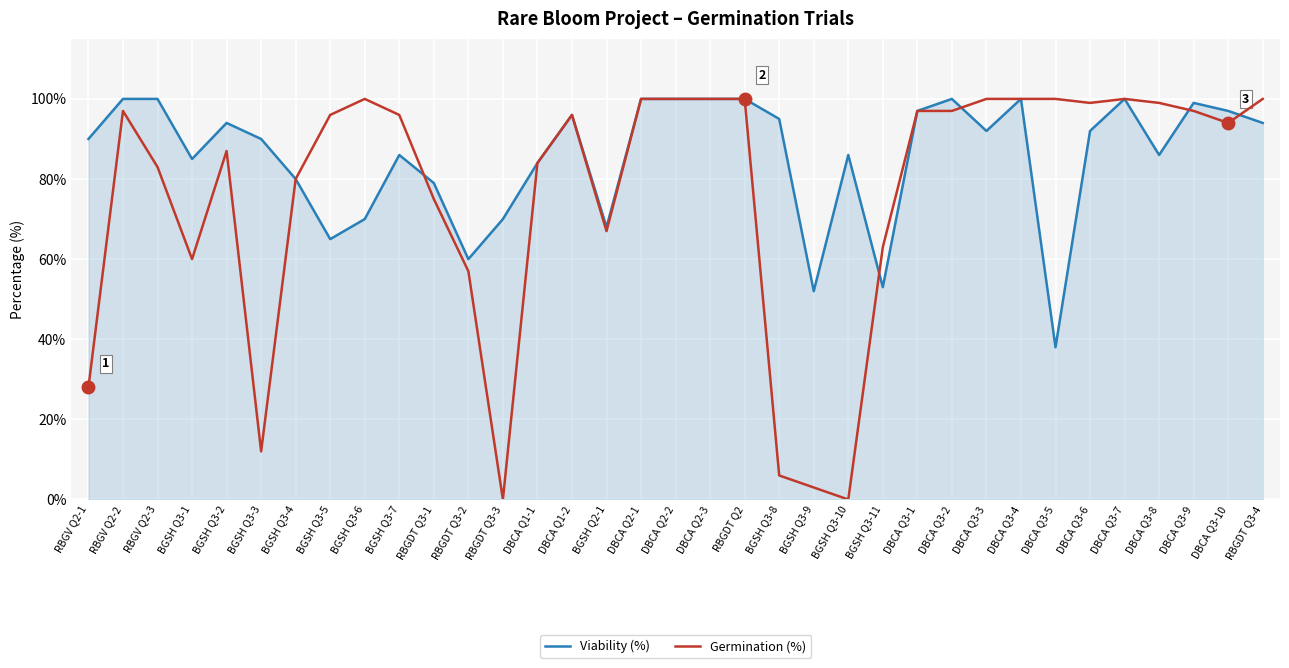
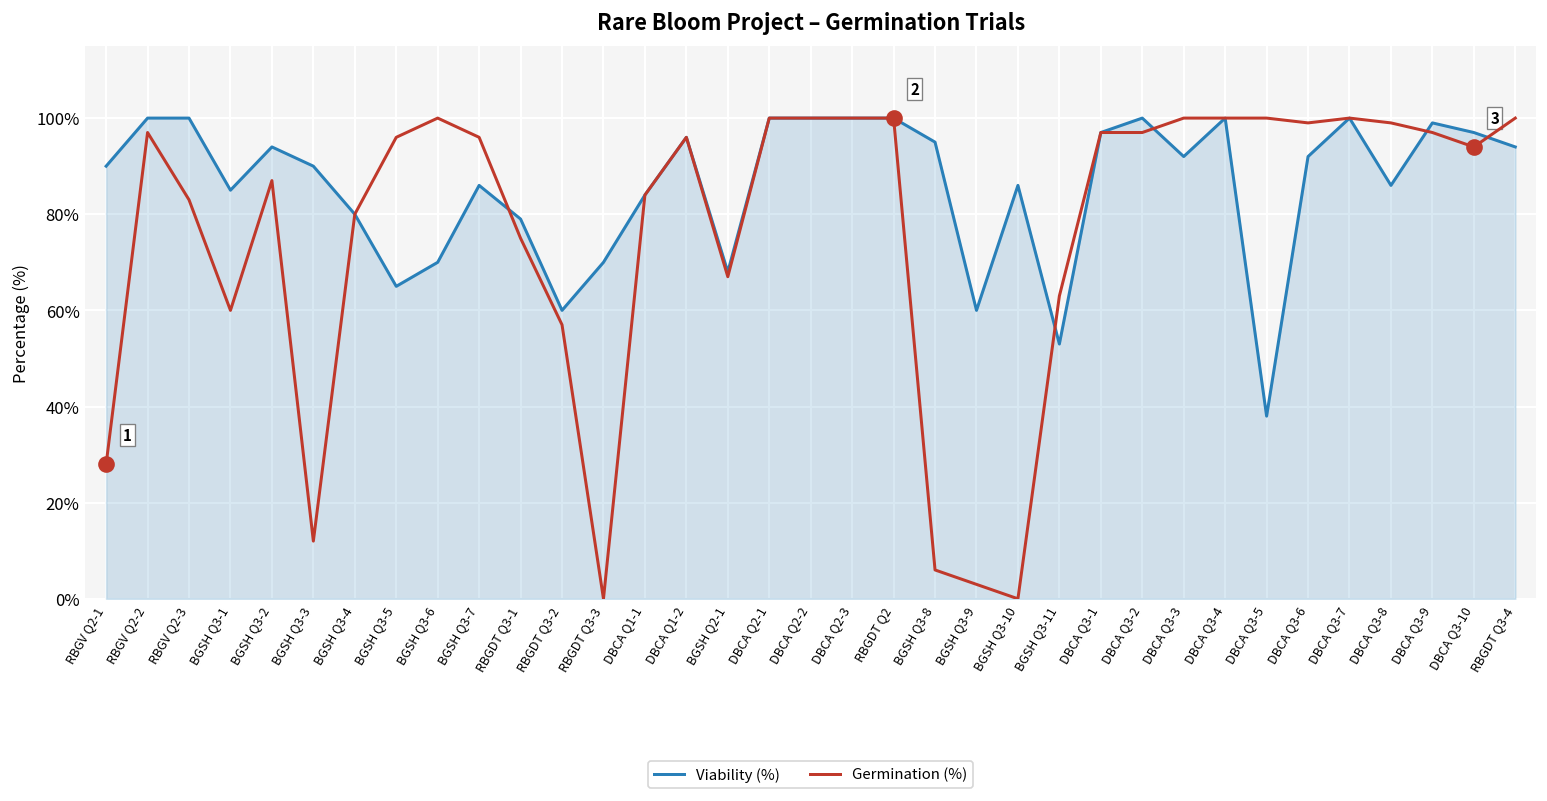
  {
    "Viability (%)": {
      "RBGV Q2-1": "90%",
      "RBGV Q2-2": "100%",
      "RBGV Q2-3": "100%",
      "BGSH Q3-1": "85%",
      "BGSH Q3-2": "94%",
      "BGSH Q3-3": "90%",
      "BGSH Q3-5": "65%",
      "BGSH Q3-6": "70%",
      "BGSH Q3-7": "86%",
      "RBGDT Q3-1": "79%",
      "RBGDT Q3-2": "60%",
      "RBGDT Q3-3": "70%",
      "BGSH Q2-1": "68%",
      "BGSH Q3-8": "95%",
-     "BGSH Q3-9": "52%",
+     "BGSH Q3-9": "60%",
      "BGSH Q3-10": "86%",
      "BGSH Q3-11": "53%",
      "DBCA Q3-2": "100%",
      "DBCA Q3-3": "92%",
      "DBCA Q3-5": "38%",
      "DBCA Q3-6": "92%",
      "DBCA Q3-8": "86%",
      "DBCA Q3-9": "99%",
      "DBCA Q3-10": "97%",
      "RBGDT Q3-4": "94%"
    }
  }
